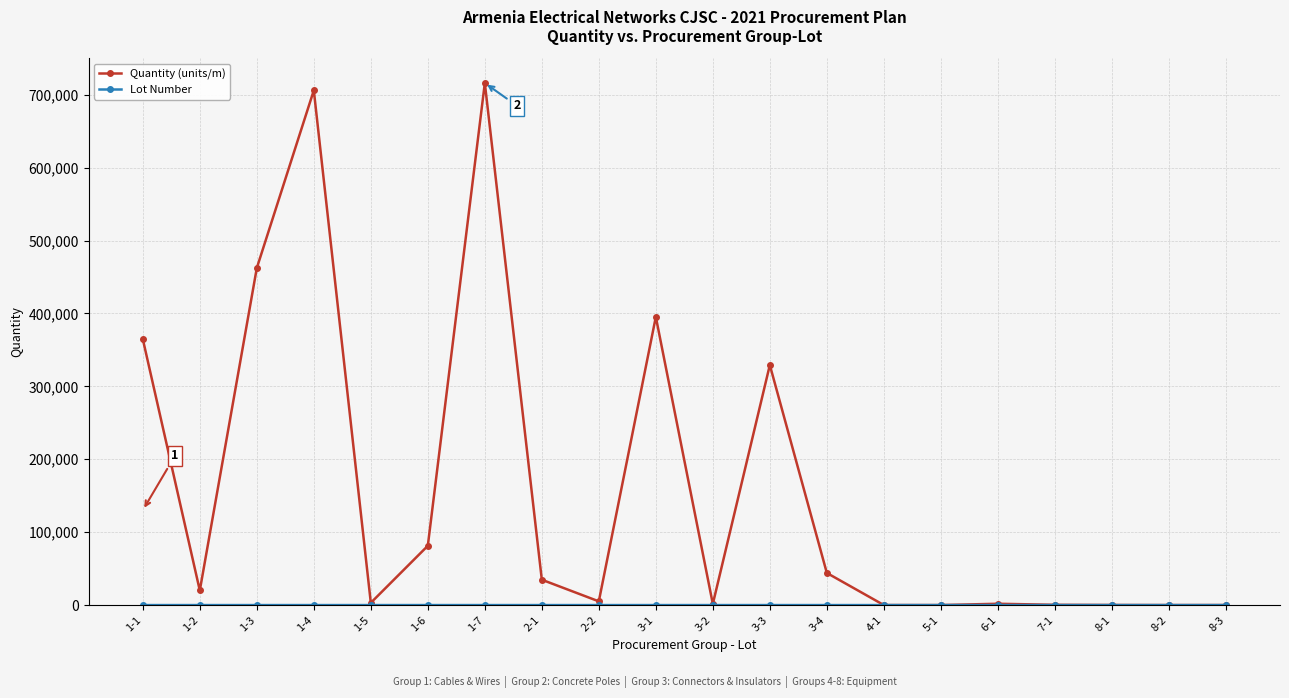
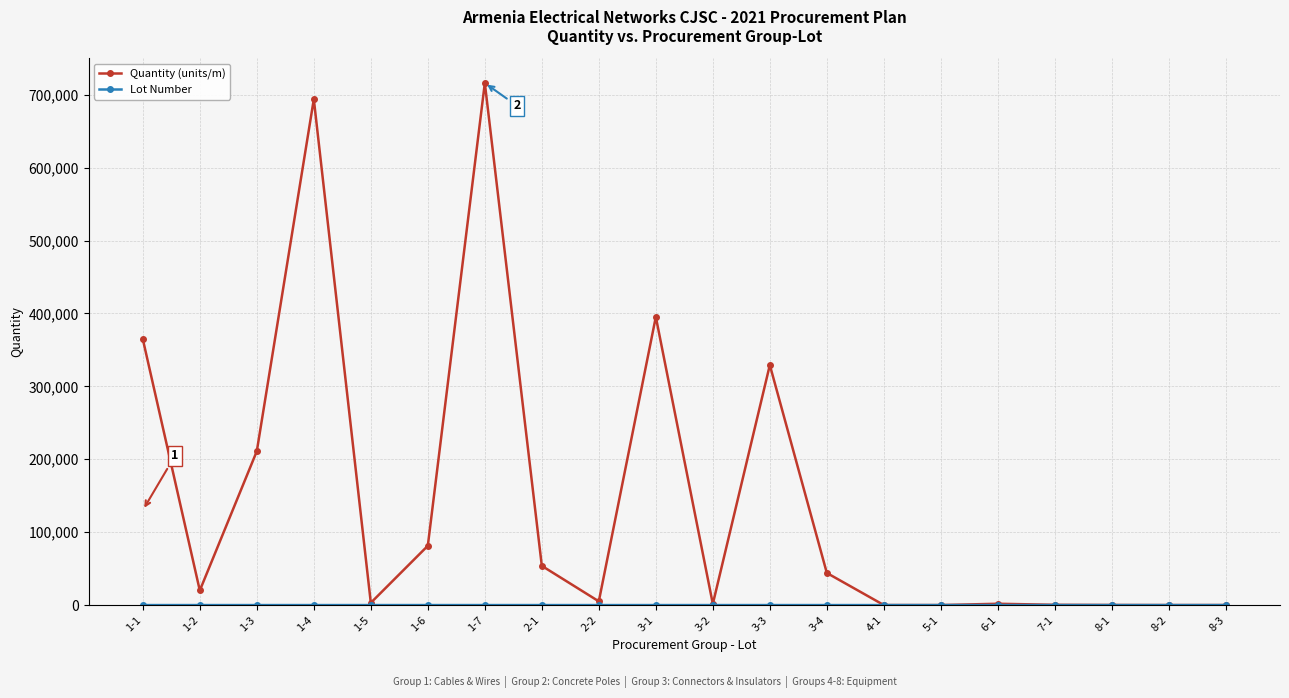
  {
    "Quantity (units/m)": {
      "1-1": "360,000",
      "1-2": "20,000",
-     "1-3": "460,000",
-     "1-4": "710,000",
+     "1-3": "210,000",
+     "1-4": "690,000",
      "1-6": "80,000",
-     "2-1": "30,000",
+     "2-1": "50,000",
      "2-2": "10,000",
      "3-1": "400,000",
      "3-3": "330,000",
      "3-4": "40,000"
    },
    "Lot Number": {
      "1-1": "0",
      "1-2": "0",
      "1-3": "0",
      "1-4": "0",
      "1-6": "0",
      "1-7": "0",
      "2-1": "0",
      "2-2": "0",
      "3-1": "0",
      "3-3": "0",
      "3-4": "0"
    }
  }
